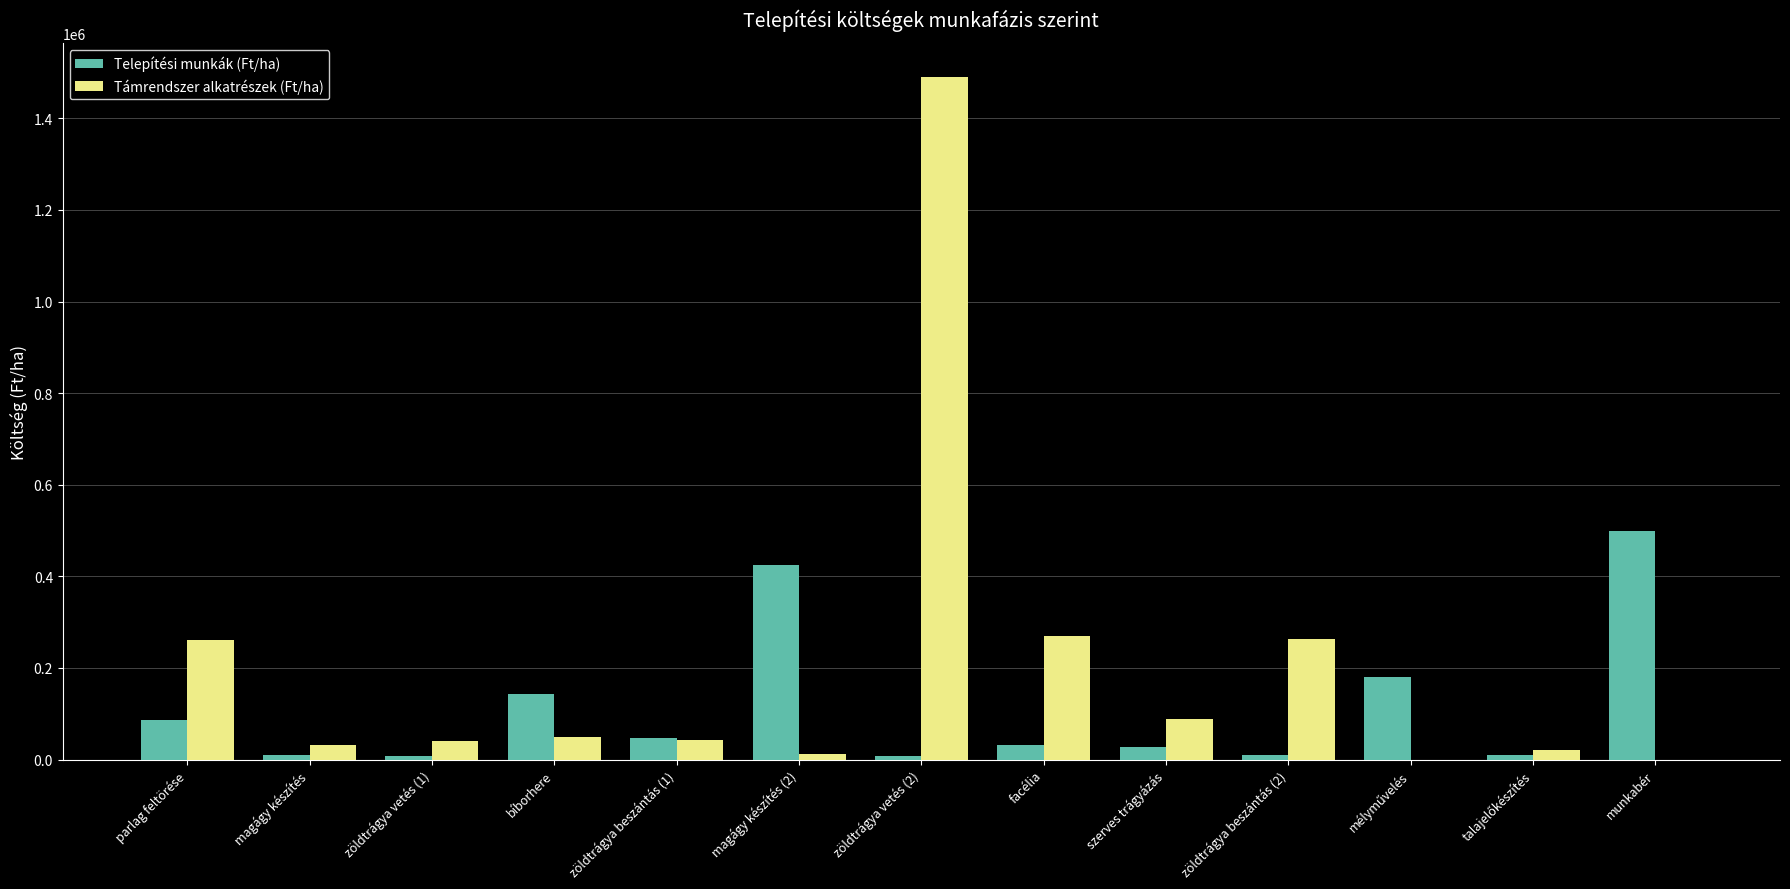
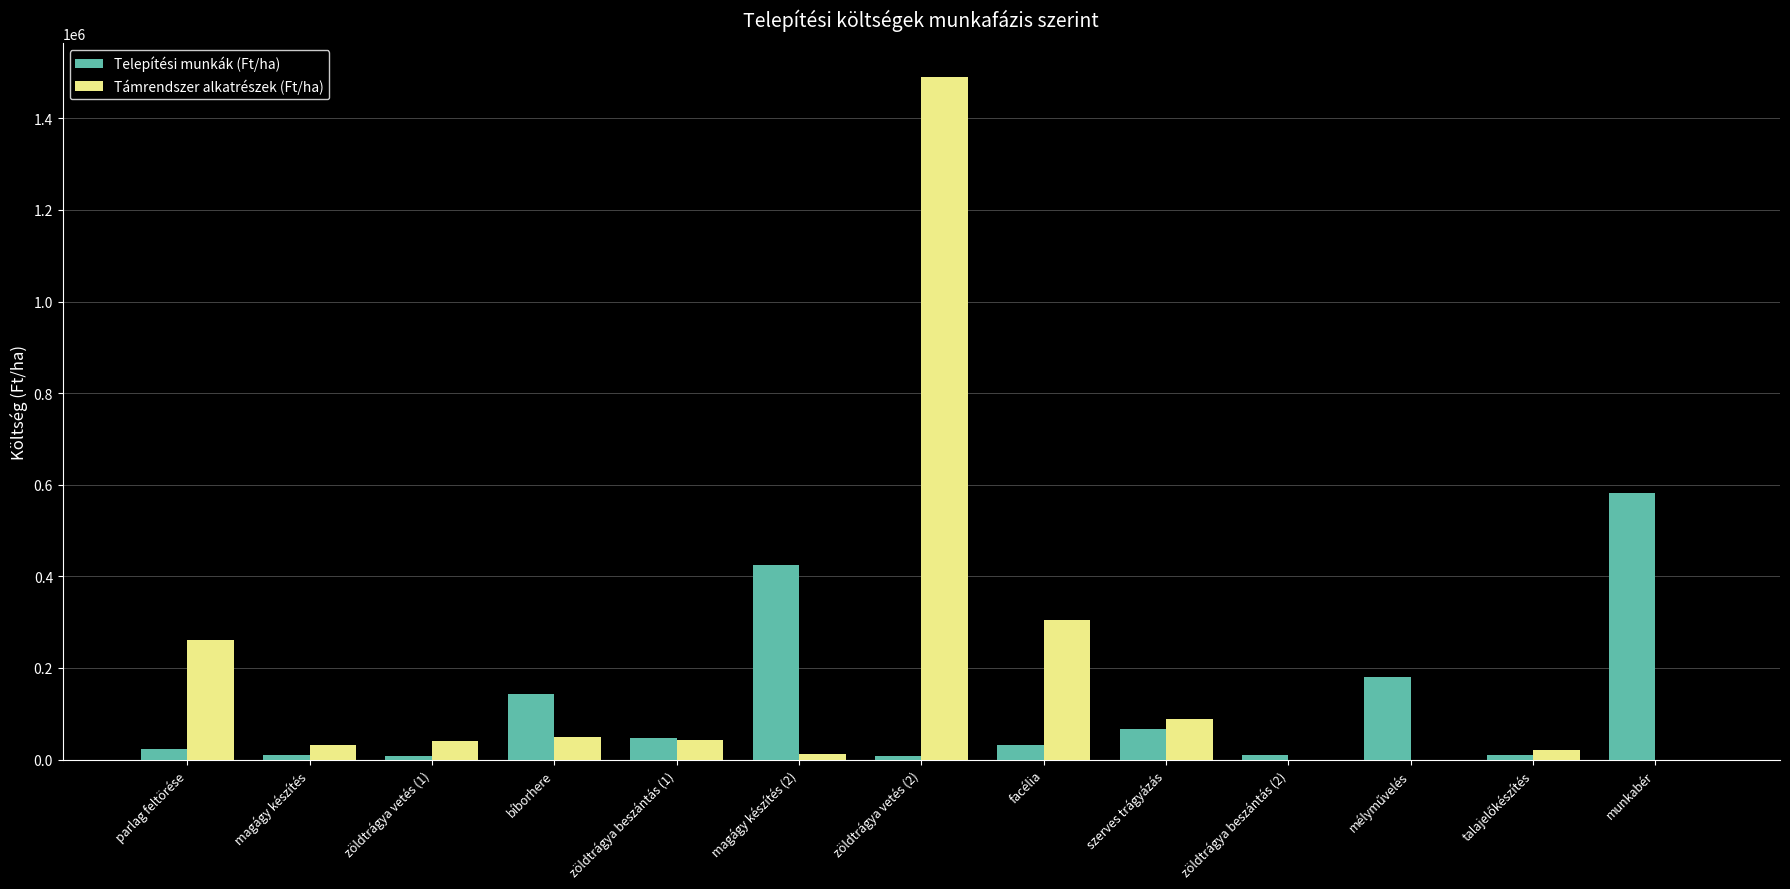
  {
    "Telepítési munkák (Ft/ha)": {
-     "parlag feltörése": 90000,
+     "parlag feltörése": 20000,
      "magágy készítés": 10000,
      "zöldtrágya vetés (1)": 10000,
      "bíborhere": 140000,
      "zöldtrágya beszántás (1)": 50000,
      "magágy készítés (2)": 430000,
      "zöldtrágya vetés (2)": 10000,
      "facélia": 30000,
-     "szerves trágyázás": 30000,
+     "szerves trágyázás": 70000,
      "zöldtrágya beszántás (2)": 10000,
      "mélyművelés": 180000,
      "talajelőkészítés": 10000,
-     "munkabér": 500000
+     "munkabér": 580000
    },
    "Támrendszer alkatrészek (Ft/ha)": {
      "parlag feltörése": 260000,
      "magágy készítés": 30000,
      "zöldtrágya vetés (1)": 40000,
      "bíborhere": 50000,
      "zöldtrágya beszántás (1)": 40000,
      "magágy készítés (2)": 10000,
      "zöldtrágya vetés (2)": 1490000,
-     "facélia": 270000,
+     "facélia": 300000,
      "szerves trágyázás": 90000,
-     "zöldtrágya beszántás (2)": 260000,
+     "zöldtrágya beszántás (2)": 0,
      "mélyművelés": 0,
      "talajelőkészítés": 20000,
      "munkabér": 0
    }
  }
